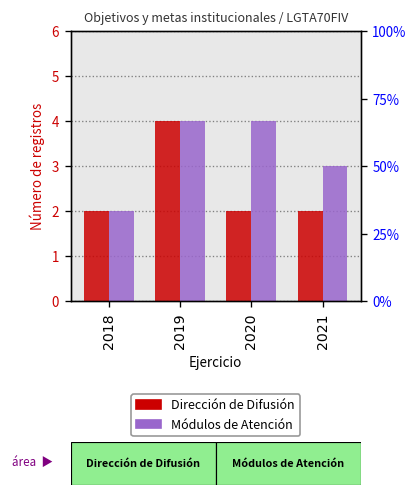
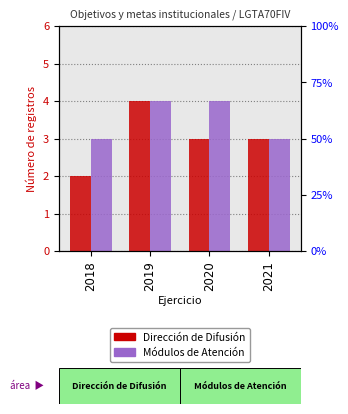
  {
    "Dirección de Difusión": {
      "2018": 2,
      "2019": 4,
-     "2020": 2,
-     "2021": 2
+     "2020": 3,
+     "2021": 3
    },
    "Módulos de Atención": {
-     "2018": 2,
+     "2018": 3,
      "2019": 4,
      "2020": 4,
      "2021": 3
    }
  }
